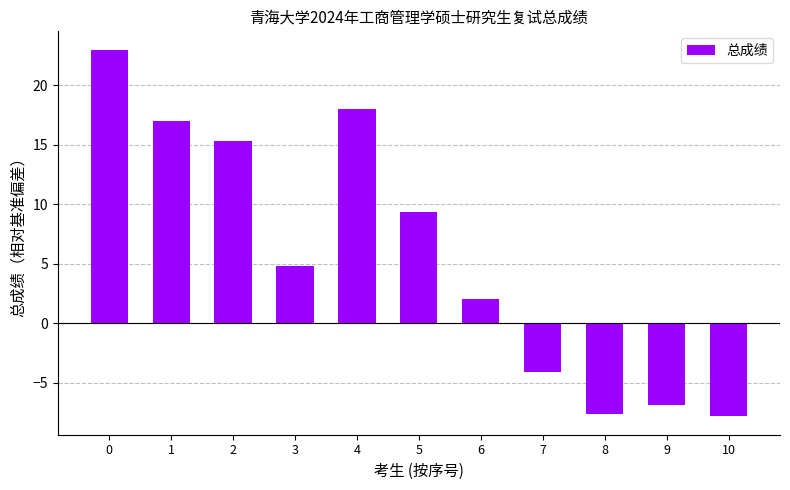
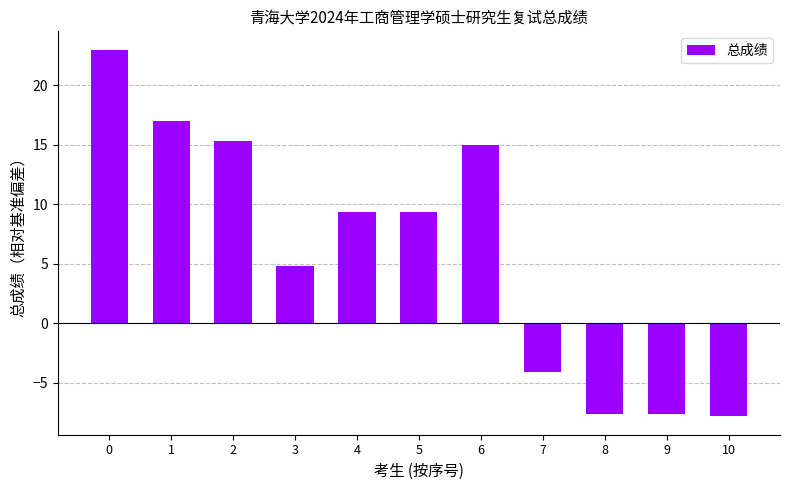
  {
    "0": 23.0,
    "1": 17.0,
    "2": 15.3,
    "3": 4.8,
-   "4": 18.0,
+   "4": 9.3,
    "5": 9.3,
-   "6": 2.0,
+   "6": 15.0,
    "7": -4.1,
    "8": -7.7,
-   "9": -6.8,
+   "9": -7.7,
    "10": -7.8
  }
